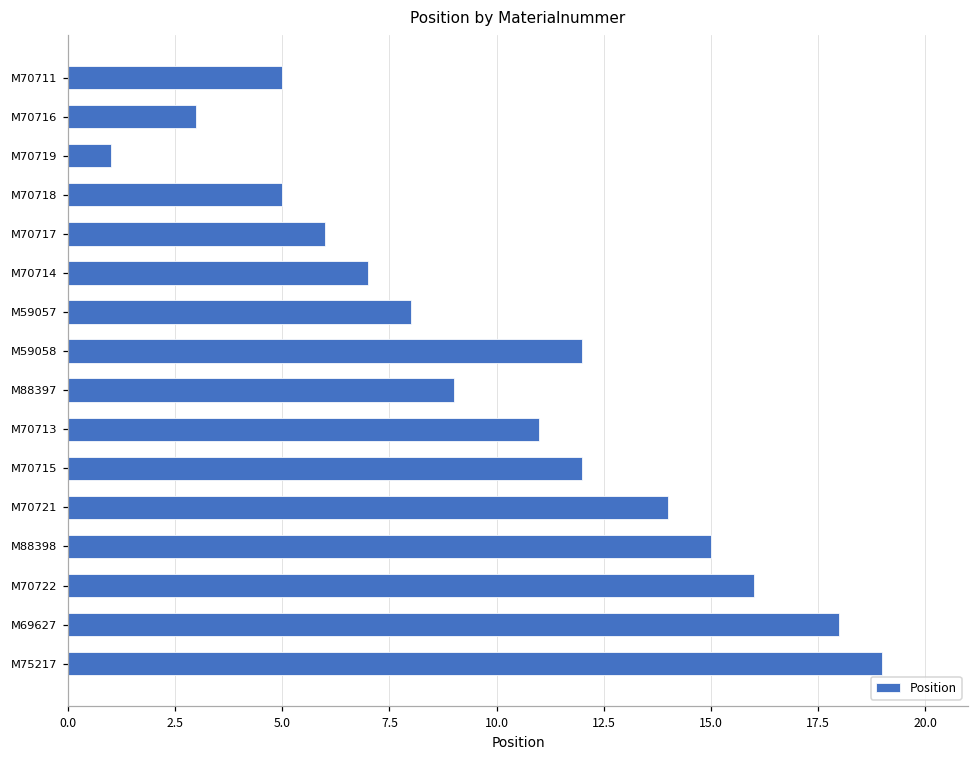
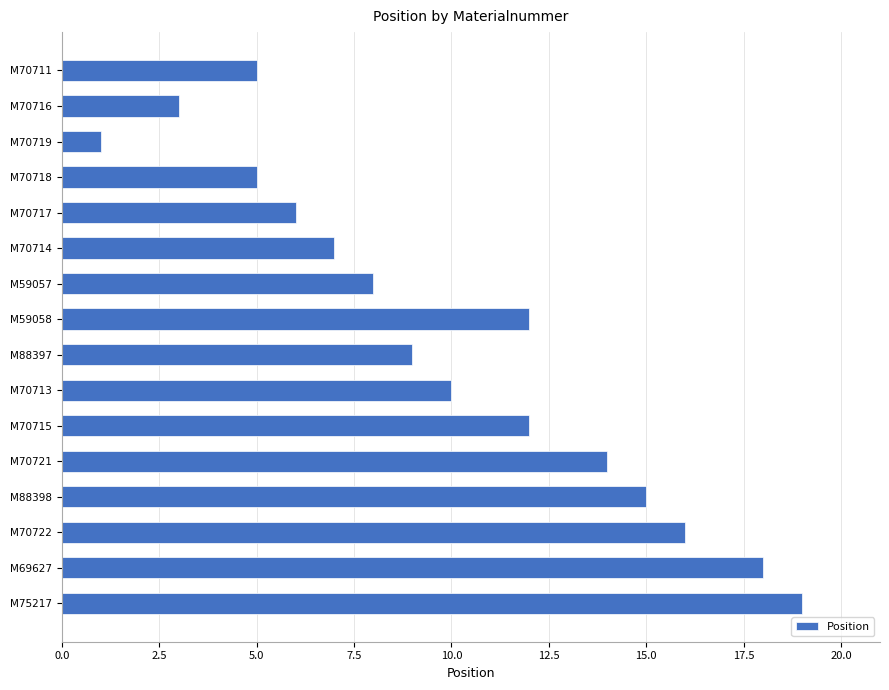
  {
    "M70711": 5,
    "M70716": 3,
    "M70719": 1,
    "M70718": 5,
    "M70717": 6,
    "M70714": 7,
    "M59057": 8,
    "M59058": 12,
    "M88397": 9,
-   "M70713": 11,
+   "M70713": 10,
    "M70715": 12,
    "M70721": 14,
    "M88398": 15,
    "M70722": 16,
    "M69627": 18,
    "M75217": 19
  }
